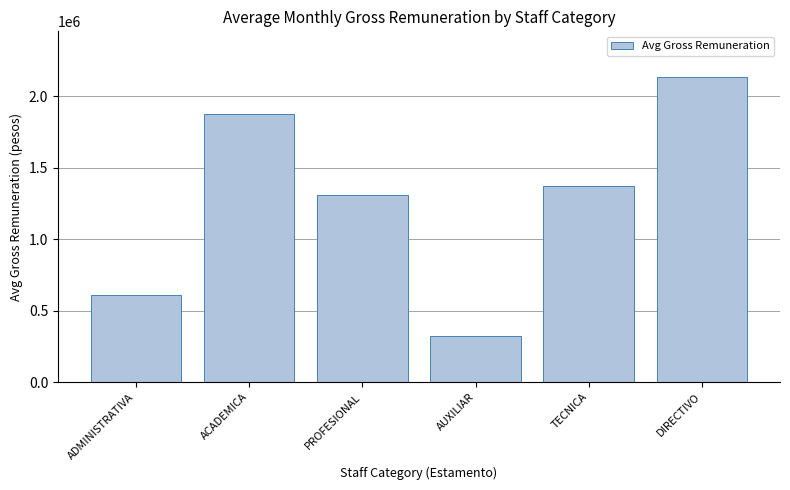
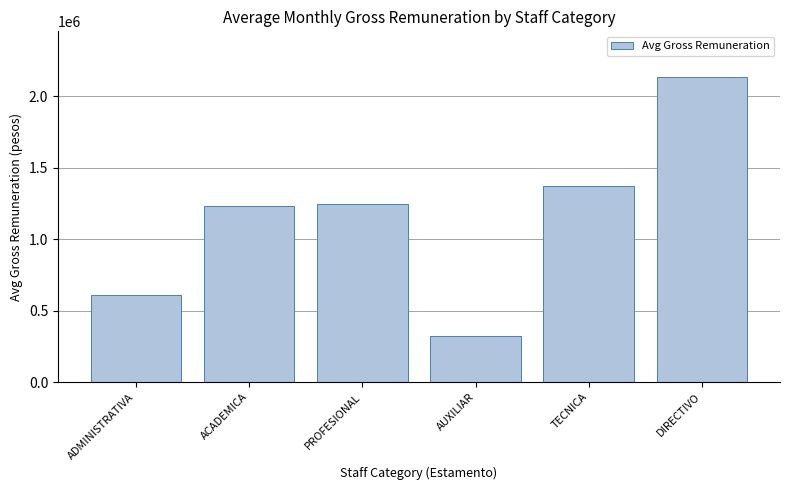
  {
    "ADMINISTRATIVA": 610000,
-   "ACADEMICA": 1880000,
-   "PROFESIONAL": 1310000,
+   "ACADEMICA": 1230000,
+   "PROFESIONAL": 1250000,
    "AUXILIAR": 320000,
    "TECNICA": 1370000,
    "DIRECTIVO": 2130000
  }
